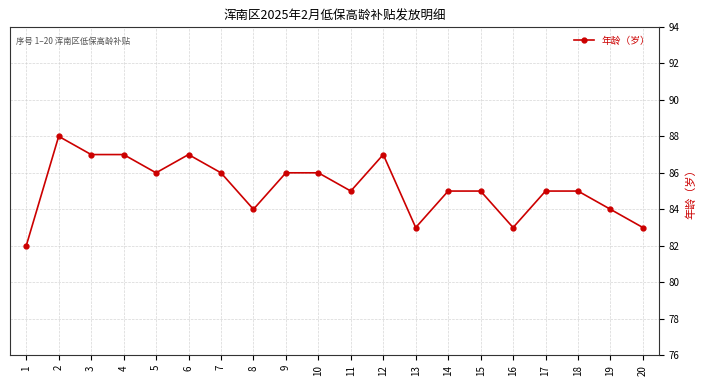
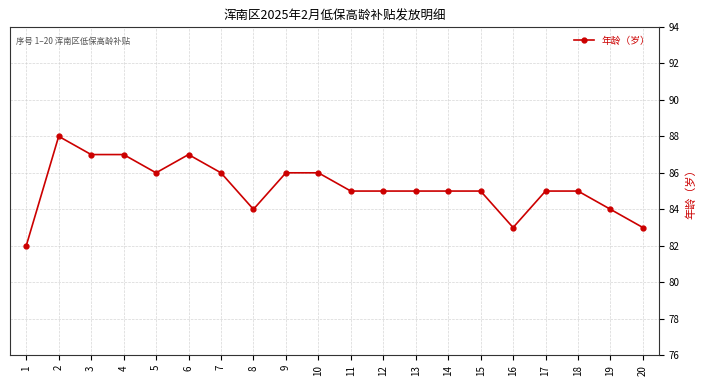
  {
    "1": 82,
    "2": 88,
    "3": 87,
    "4": 87,
    "5": 86,
    "6": 87,
    "7": 86,
    "8": 84,
    "9": 86,
    "10": 86,
    "11": 85,
-   "12": 87,
-   "13": 83,
+   "12": 85,
+   "13": 85,
    "14": 85,
    "15": 85,
    "16": 83,
    "17": 85,
    "18": 85,
    "19": 84,
    "20": 83
  }
